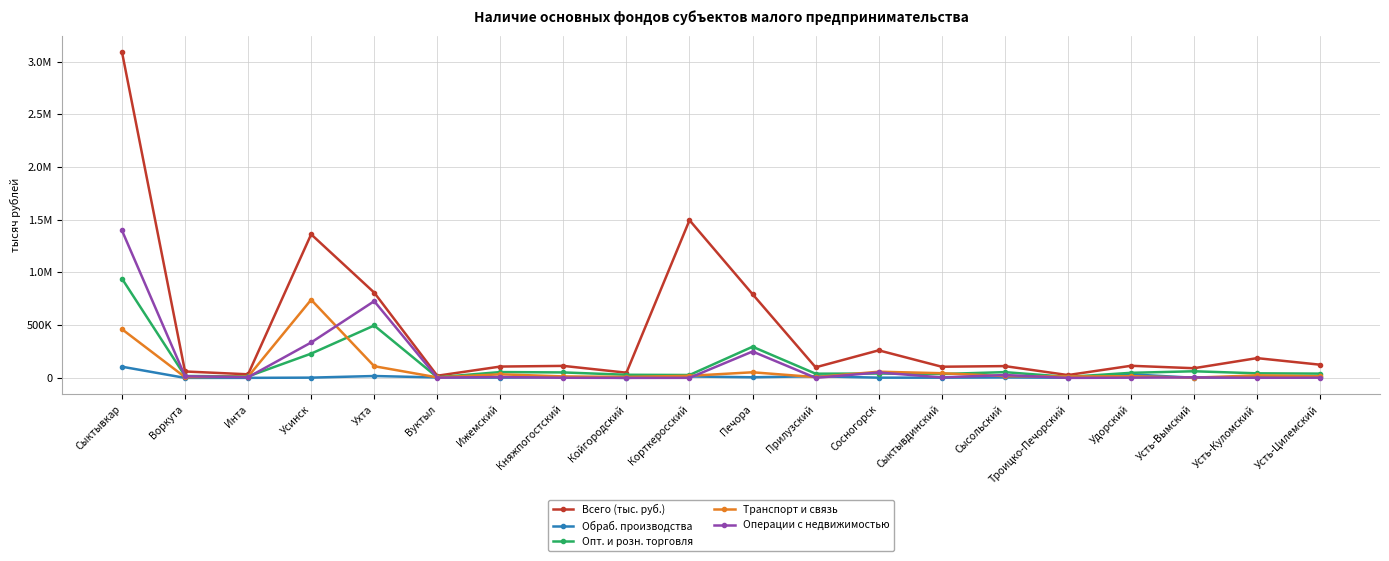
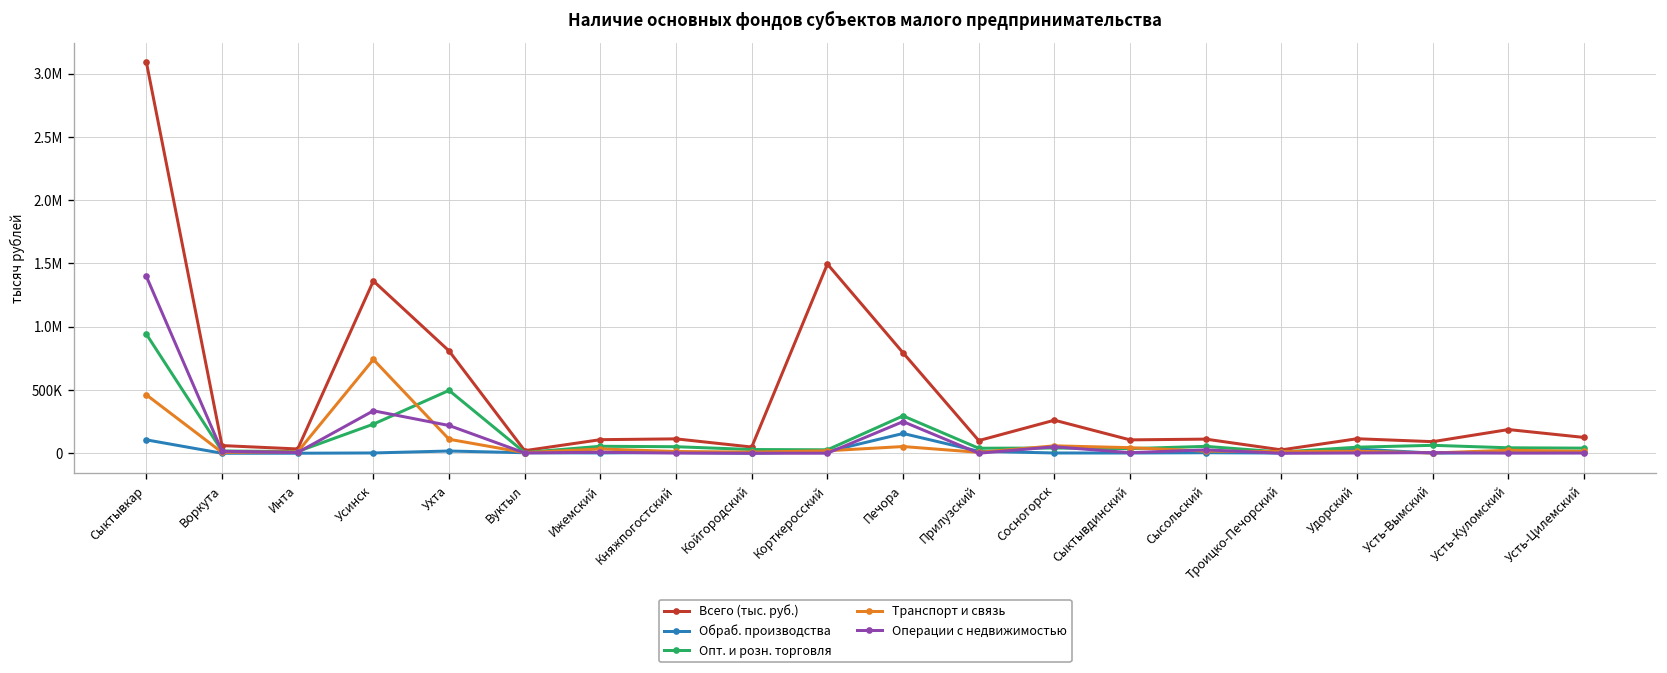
  {
    "Всего (тыс. руб.)": {
      "Сыктывкар": 3090000,
      "Воркута": 60000,
      "Усинск": 1360000,
      "Ухта": 810000,
      "Ижемский": 110000,
      "Княжпогостский": 110000,
      "Корткеросский": 1500000,
      "Печора": 790000,
      "Прилузский": 100000,
      "Сосногорск": 260000,
      "Сыктывдинский": 110000,
      "Сысольский": 110000,
      "Удорский": 110000,
      "Усть-Вымский": 90000,
      "Усть-Куломский": 190000,
      "Усть-Цилемский": 130000
    },
    "Обраб. производства": {
      "Сыктывкар": 110000,
      "Усинск": 0,
      "Ухта": 20000,
-     "Печора": 10000,
+     "Печора": 160000,
      "Сосногорск": 0
    },
    "Опт. и розн. торговля": {
      "Сыктывкар": 940000,
      "Усинск": 230000,
      "Ухта": 500000,
      "Княжпогостский": 50000,
      "Печора": 300000,
      "Прилузский": 40000,
      "Сысольский": 50000,
      "Усть-Вымский": 60000,
      "Усть-Цилемский": 40000
    },
    "Транспорт и связь": {
      "Сыктывкар": 460000,
      "Усинск": 740000,
      "Ухта": 110000,
      "Печора": 50000
    },
    "Операции с недвижимостью": {
      "Сыктывкар": 1400000,
      "Усинск": 340000,
-     "Ухта": 730000,
+     "Ухта": 220000,
      "Печора": 250000
    }
  }
